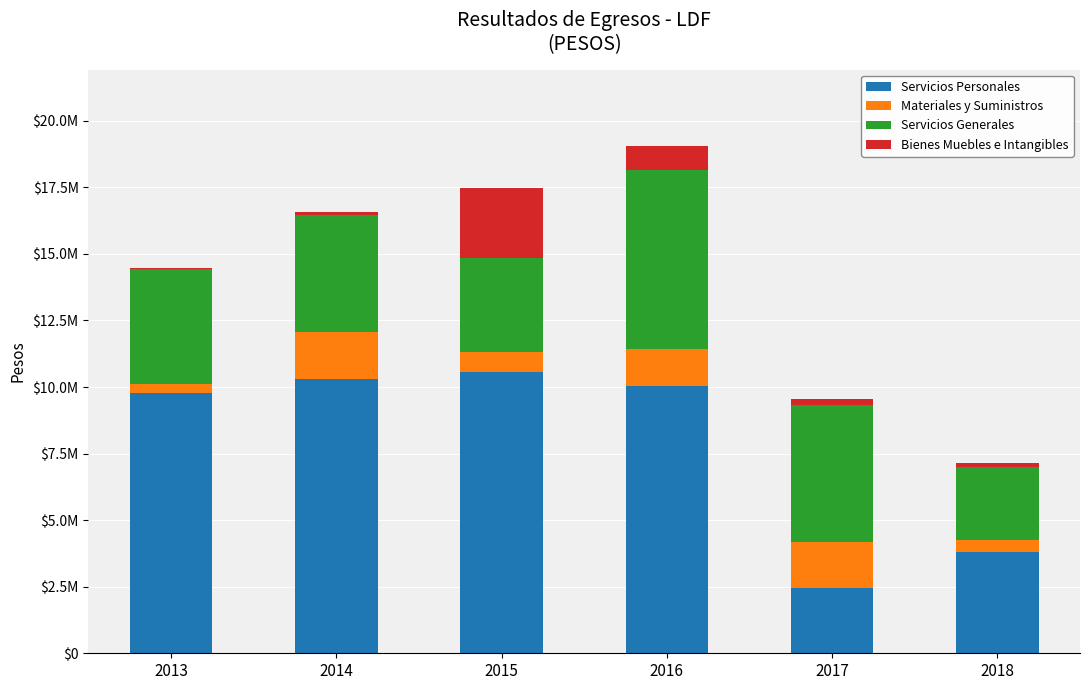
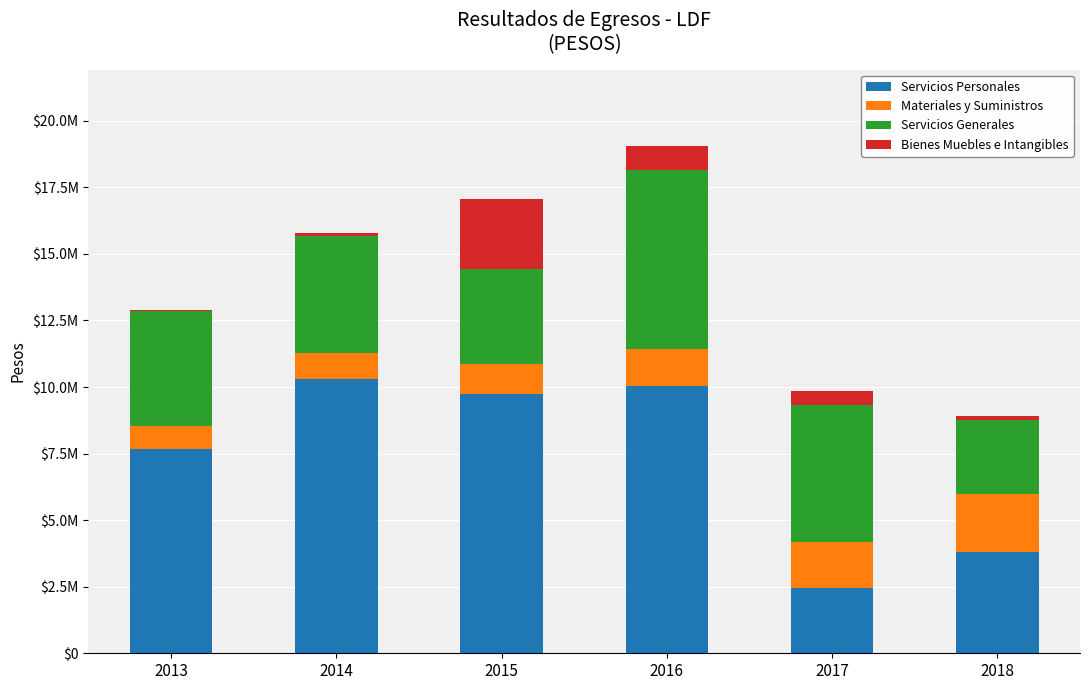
  {
    "Servicios Personales": {
-     "2013": "$9800000",
+     "2013": "$7700000",
      "2014": "$10300000",
-     "2015": "$10600000",
+     "2015": "$9700000",
      "2016": "$10000000",
      "2017": "$2400000",
      "2018": "$3800000"
    },
    "Materiales y Suministros": {
-     "2013": "$300000",
-     "2014": "$1800000",
-     "2015": "$700000",
+     "2013": "$900000",
+     "2014": "$1000000",
+     "2015": "$1100000",
      "2016": "$1400000",
      "2017": "$1800000",
-     "2018": "$400000"
+     "2018": "$2200000"
    },
    "Servicios Generales": {
      "2013": "$4300000",
      "2014": "$4400000",
      "2015": "$3500000",
      "2016": "$6700000",
      "2017": "$5100000",
      "2018": "$2800000"
    },
    "Bienes Muebles e Intangibles": {
      "2014": "$100000",
      "2015": "$2600000",
      "2016": "$900000",
-     "2017": "$200000",
+     "2017": "$500000",
      "2018": "$100000"
    }
  }
